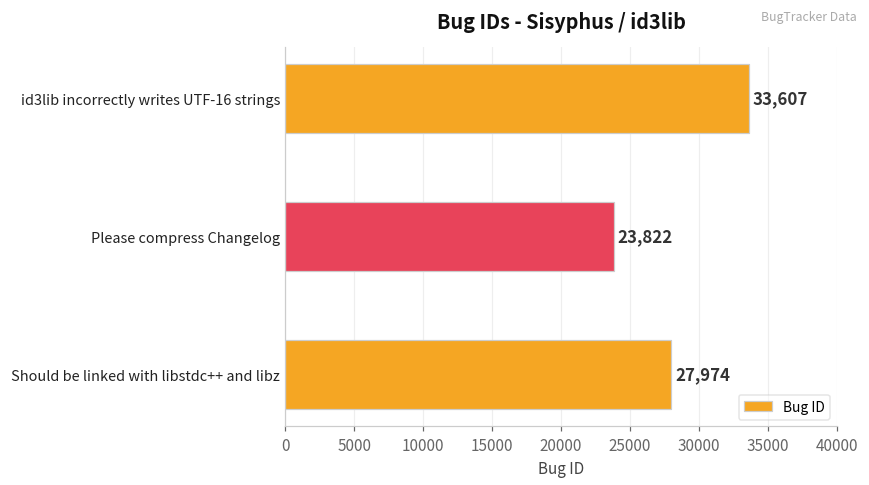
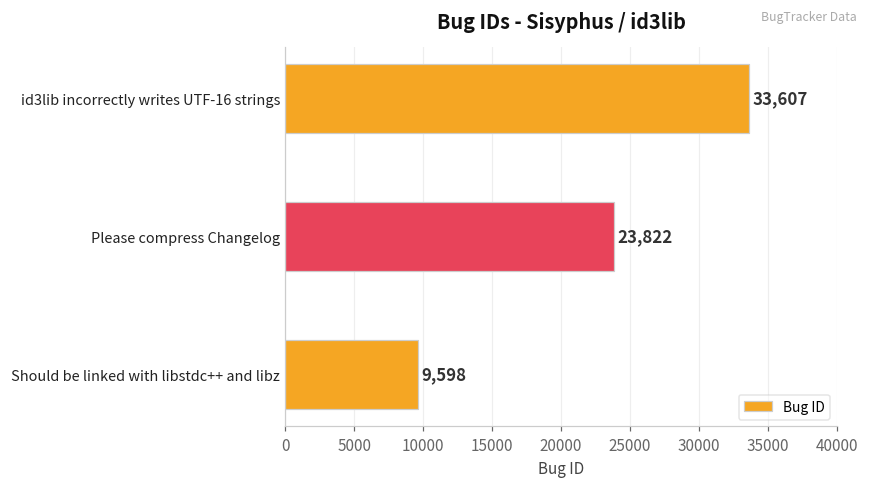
  {
    "id3lib incorrectly writes UTF-16 strings": "33,607",
    "Please compress Changelog": "23,822",
-   "Should be linked with libstdc++ and libz": "27,974"
+   "Should be linked with libstdc++ and libz": "9,598"
  }
